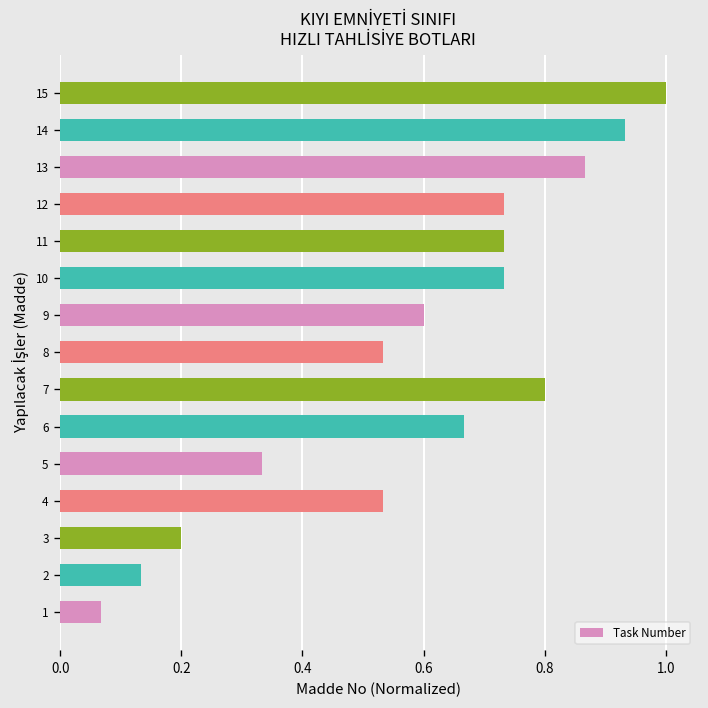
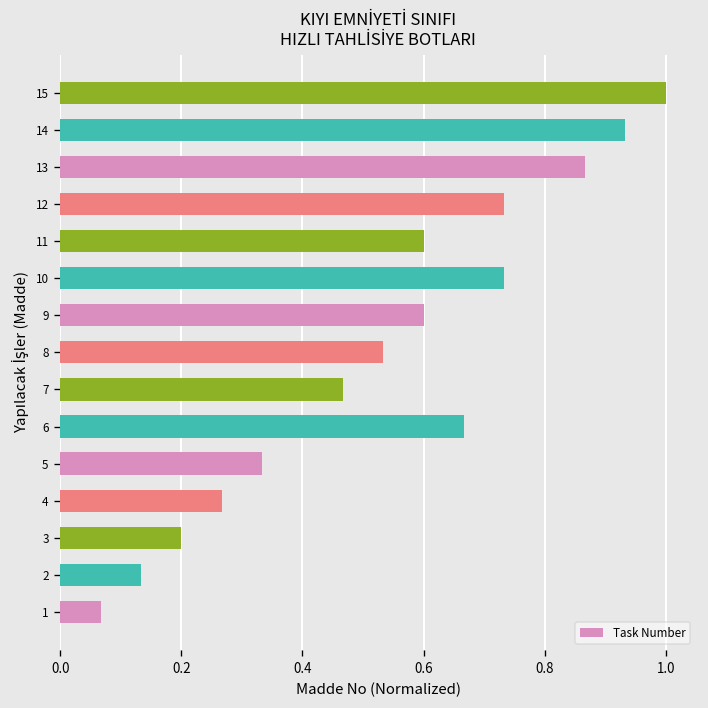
  {
    "15": 1.00,
    "14": 0.93,
    "13": 0.87,
    "12": 0.73,
-   "11": 0.73,
+   "11": 0.60,
    "10": 0.73,
    "9": 0.60,
    "8": 0.53,
-   "7": 0.80,
+   "7": 0.47,
    "6": 0.67,
    "5": 0.33,
-   "4": 0.53,
+   "4": 0.27,
    "3": 0.20,
    "2": 0.13,
    "1": 0.07
  }
